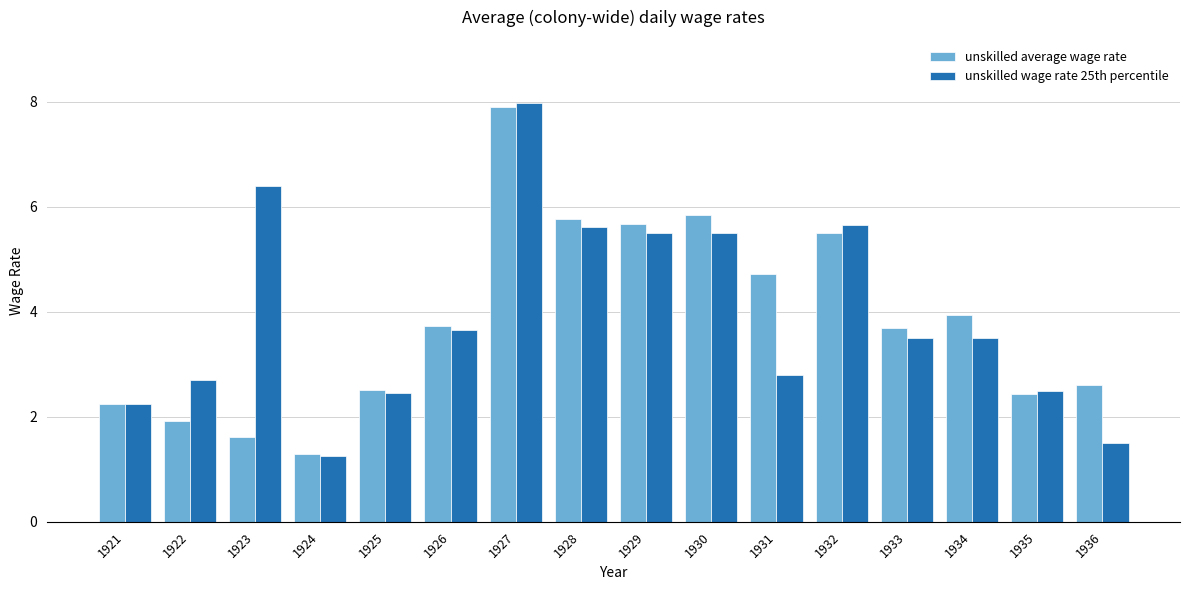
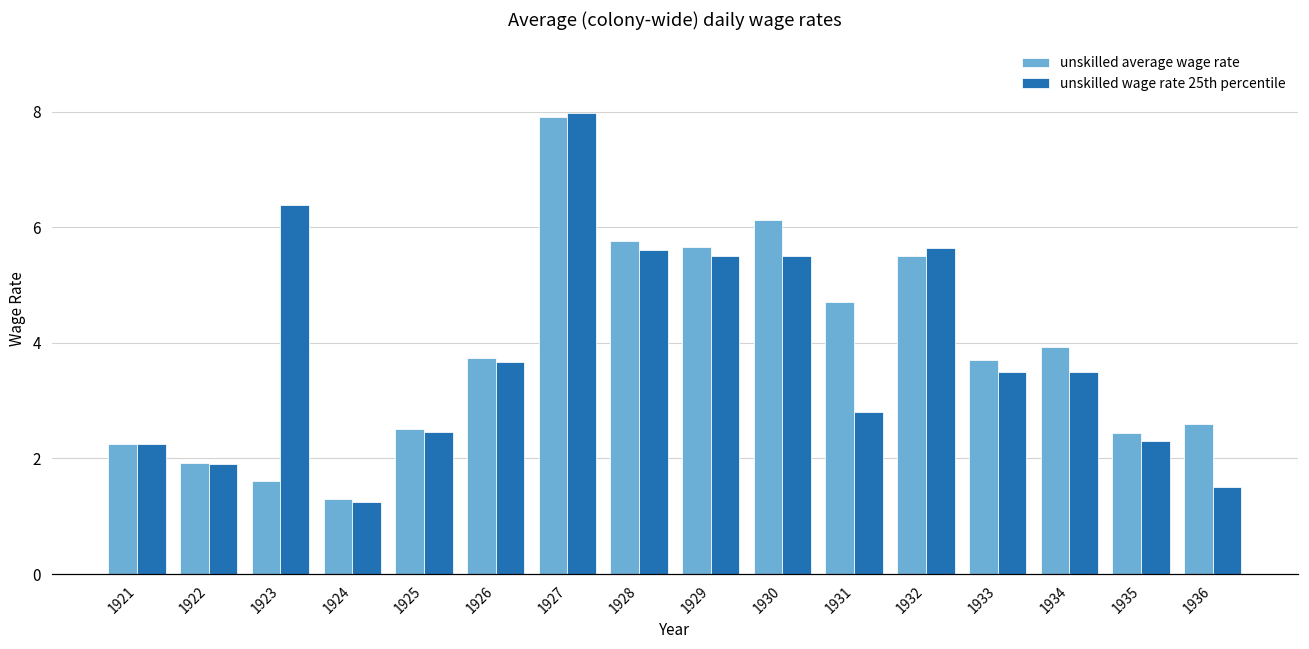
  {
    "unskilled average wage rate": {
      "1921": 2.2,
      "1922": 1.9,
      "1923": 1.6,
      "1924": 1.3,
      "1925": 2.5,
      "1926": 3.7,
      "1927": 7.9,
      "1928": 5.8,
      "1929": 5.7,
-     "1930": 5.8,
+     "1930": 6.1,
      "1931": 4.7,
      "1932": 5.5,
      "1933": 3.7,
      "1934": 3.9,
      "1935": 2.4,
      "1936": 2.6
    },
    "unskilled wage rate 25th percentile": {
      "1921": 2.2,
-     "1922": 2.7,
+     "1922": 1.9,
      "1923": 6.4,
      "1924": 1.3,
      "1925": 2.5,
      "1926": 3.7,
      "1927": 8.0,
      "1928": 5.6,
      "1929": 5.5,
      "1930": 5.5,
      "1931": 2.8,
      "1932": 5.7,
      "1933": 3.5,
      "1934": 3.5,
-     "1935": 2.5,
+     "1935": 2.3,
      "1936": 1.5
    }
  }
